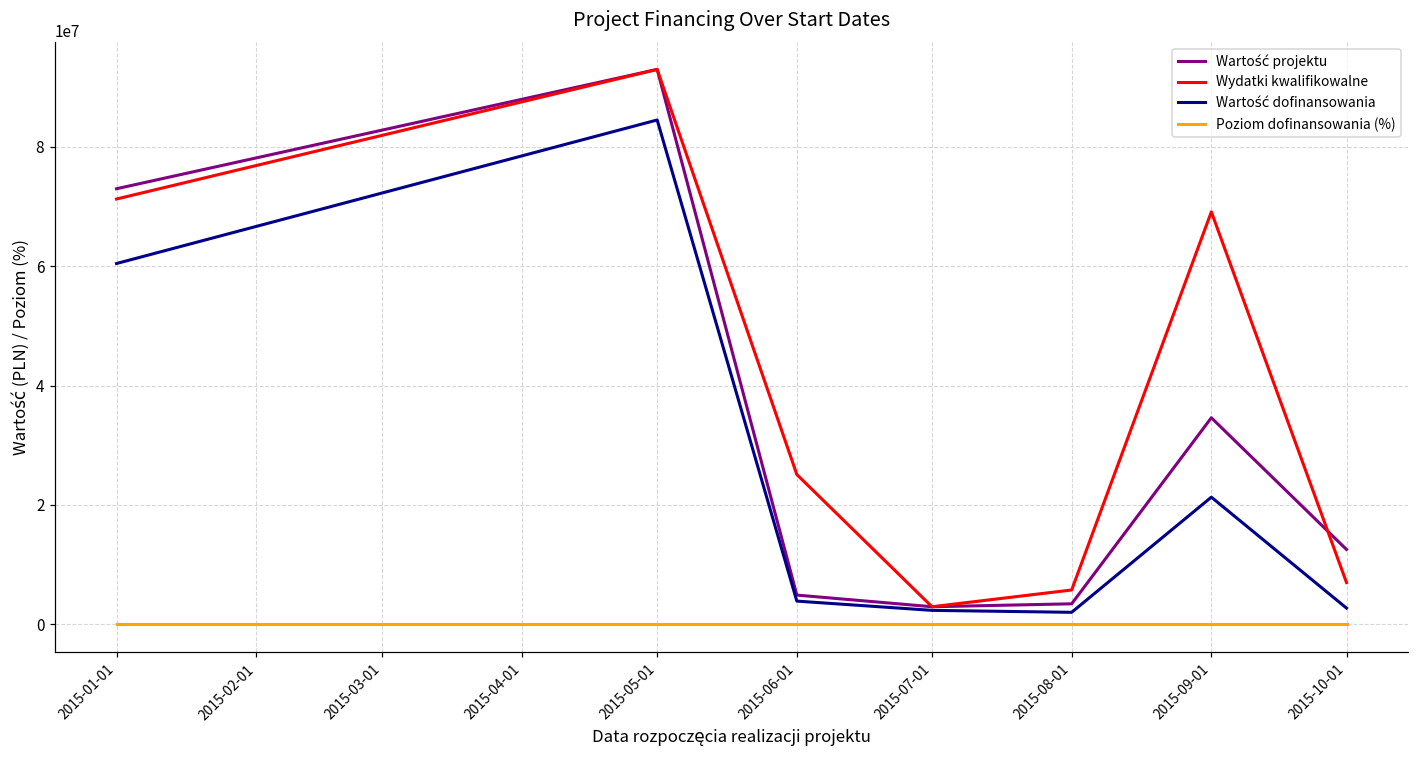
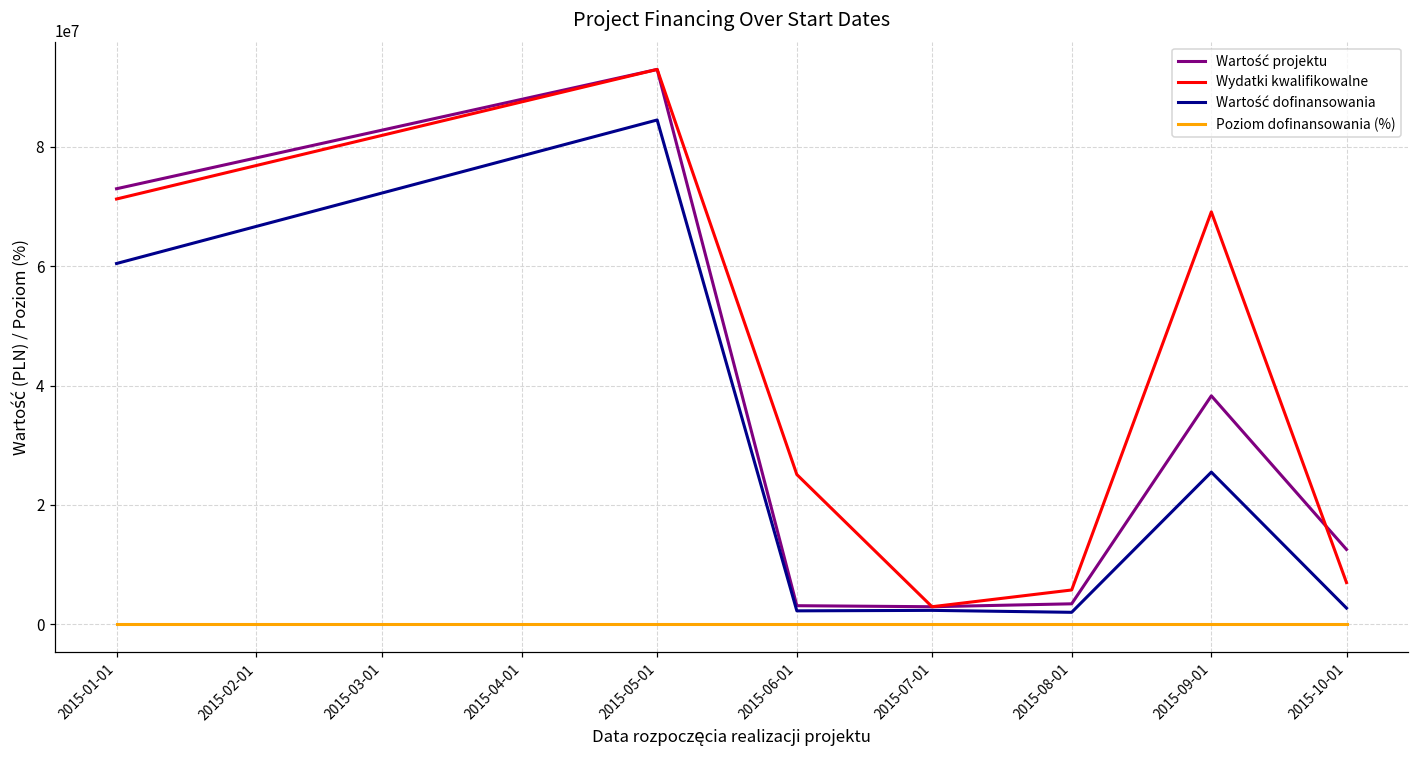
  {
    "Wartość projektu": {
      "2015-01-01": 73000000,
-     "2015-06-01": 5000000,
+     "2015-06-01": 3000000,
      "2015-08-01": 3000000,
-     "2015-09-01": 35000000,
+     "2015-09-01": 38000000,
      "2015-10-01": 13000000
    },
    "Wydatki kwalifikowalne": {
      "2015-01-01": 71000000,
      "2015-06-01": 25000000,
      "2015-08-01": 6000000,
      "2015-09-01": 69000000,
      "2015-10-01": 7000000
    },
    "Wartość dofinansowania": {
      "2015-01-01": 60000000,
      "2015-05-01": 85000000,
-     "2015-06-01": 4000000,
+     "2015-06-01": 2000000,
      "2015-07-01": 2000000,
      "2015-08-01": 2000000,
-     "2015-09-01": 21000000,
+     "2015-09-01": 26000000,
      "2015-10-01": 3000000
    },
    "Poziom dofinansowania (%)": {
      "2015-01-01": 0,
      "2015-05-01": 0,
      "2015-06-01": 0,
      "2015-07-01": 0,
      "2015-08-01": 0,
      "2015-09-01": 0,
      "2015-10-01": 0
    }
  }
